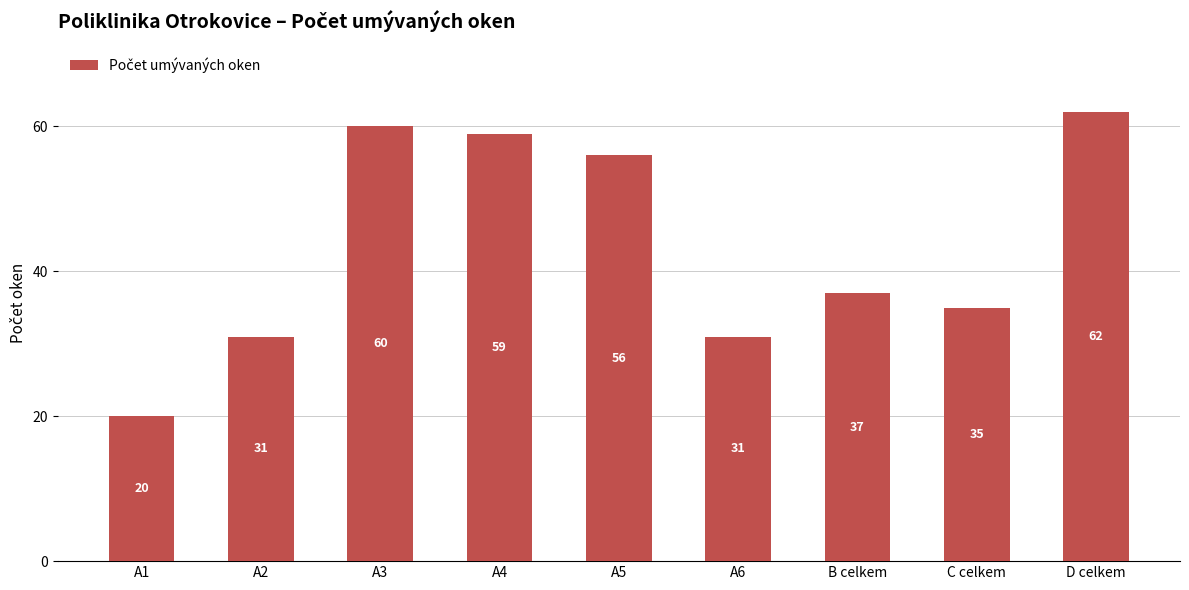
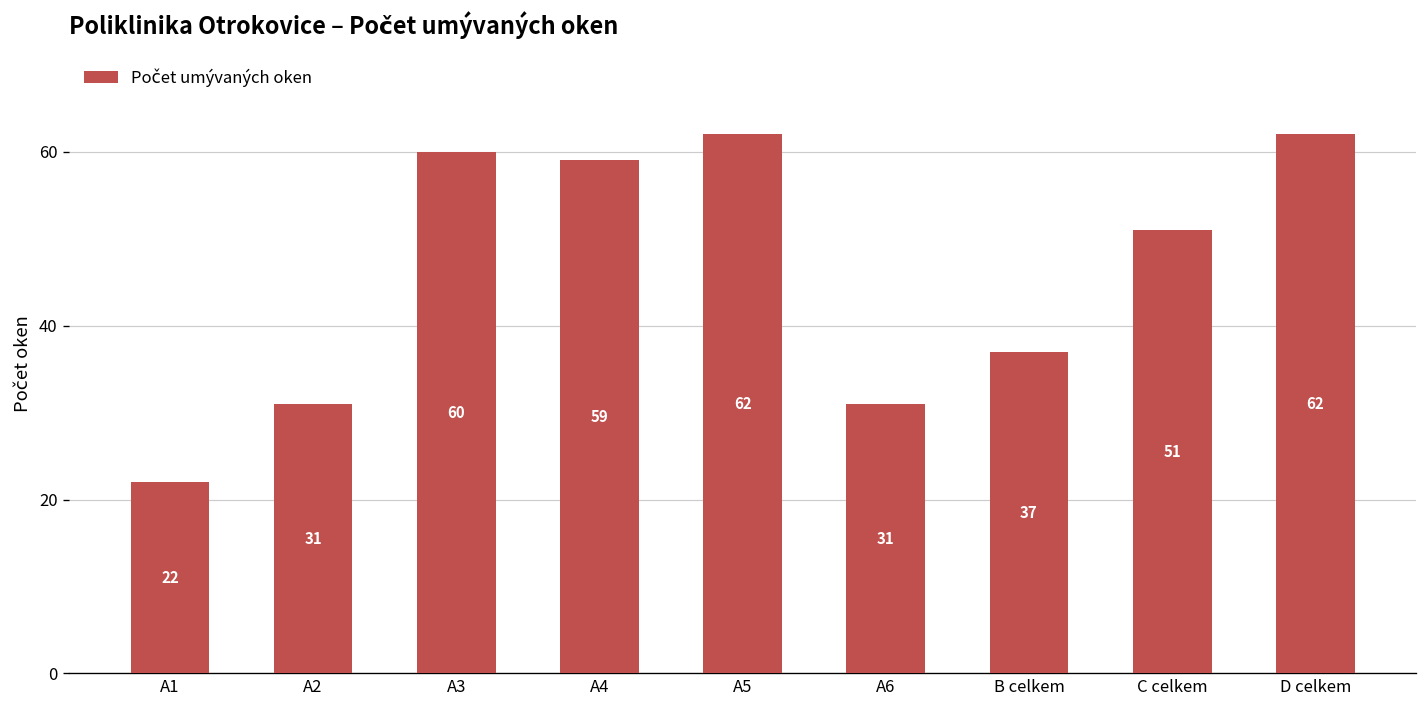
  {
-   "A1": 20,
+   "A1": 22,
    "A2": 31,
    "A3": 60,
    "A4": 59,
-   "A5": 56,
+   "A5": 62,
    "A6": 31,
    "B celkem": 37,
-   "C celkem": 35,
+   "C celkem": 51,
    "D celkem": 62
  }
